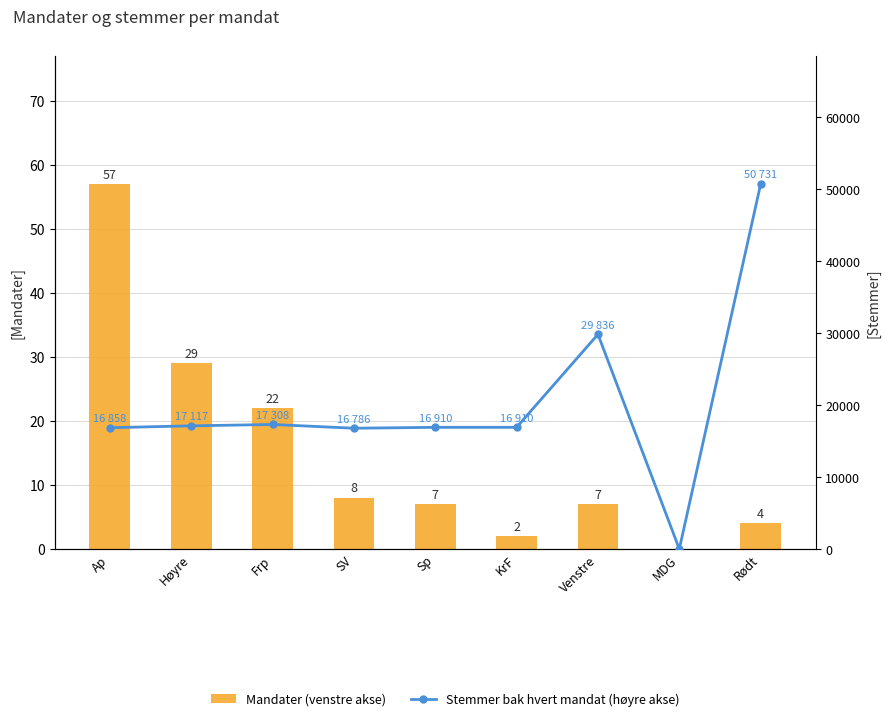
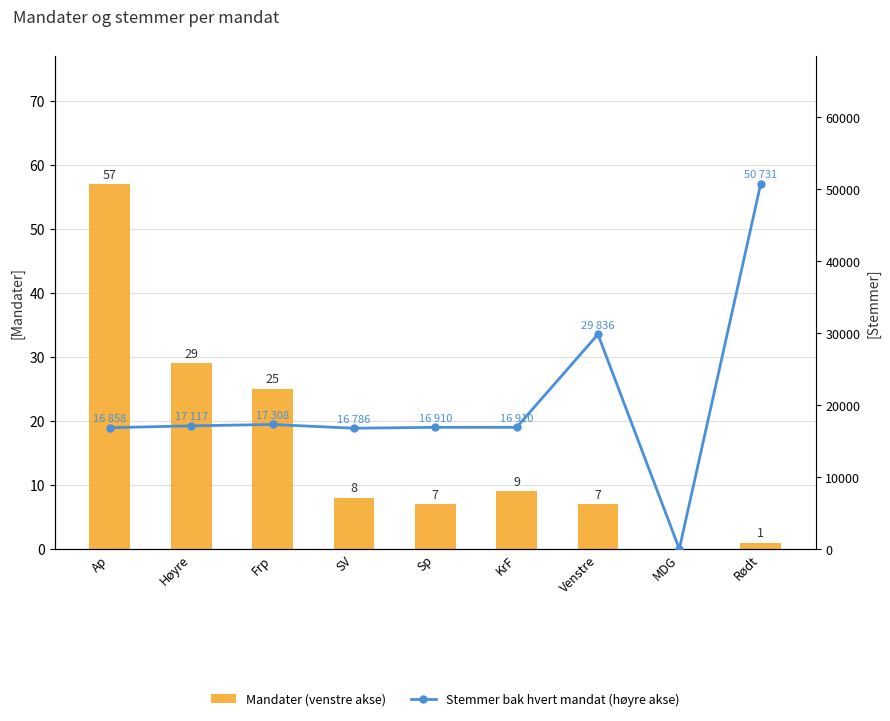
  {
    "Mandater (venstre akse)": {
      "Ap": 57,
      "Høyre": 29,
-     "Frp": 22,
+     "Frp": 25,
      "SV": 8,
      "Sp": 7,
-     "KrF": 2,
+     "KrF": 9,
      "Venstre": 7,
-     "Rødt": 4
+     "Rødt": 1
    }
  }
